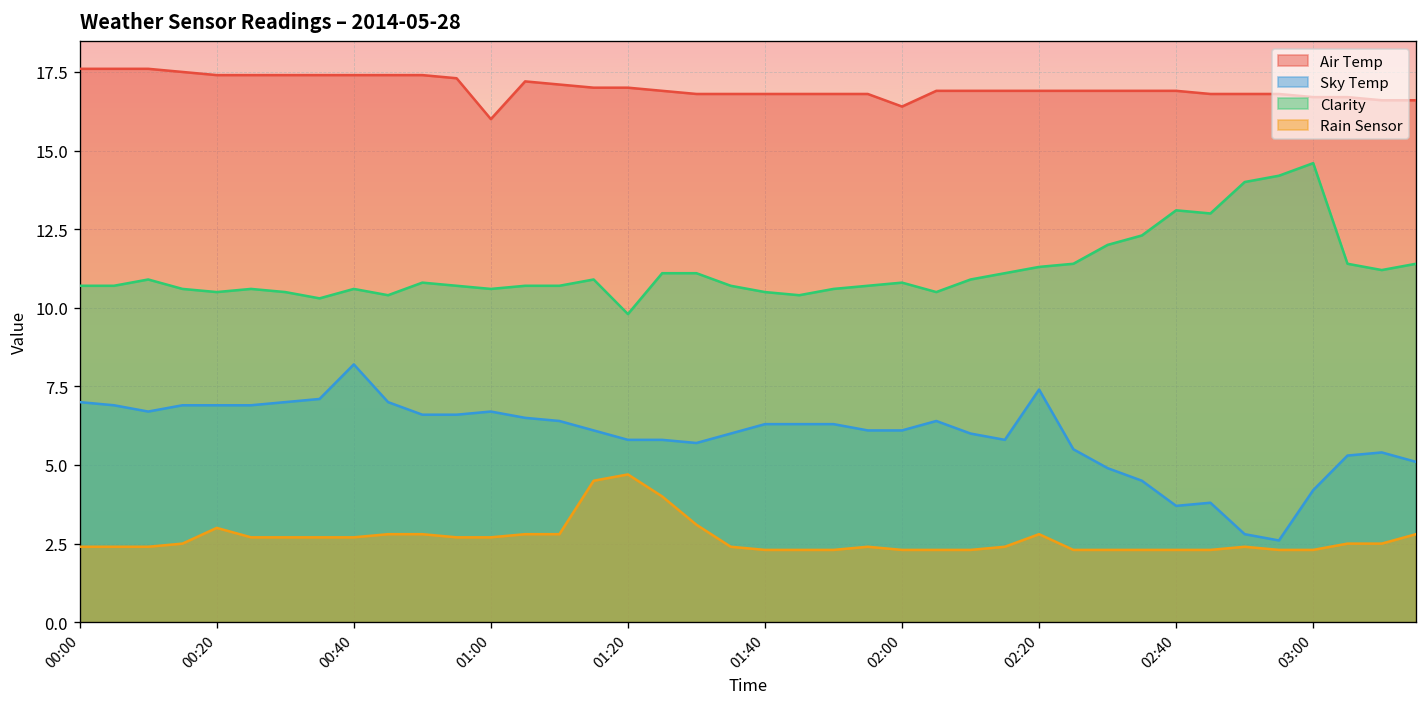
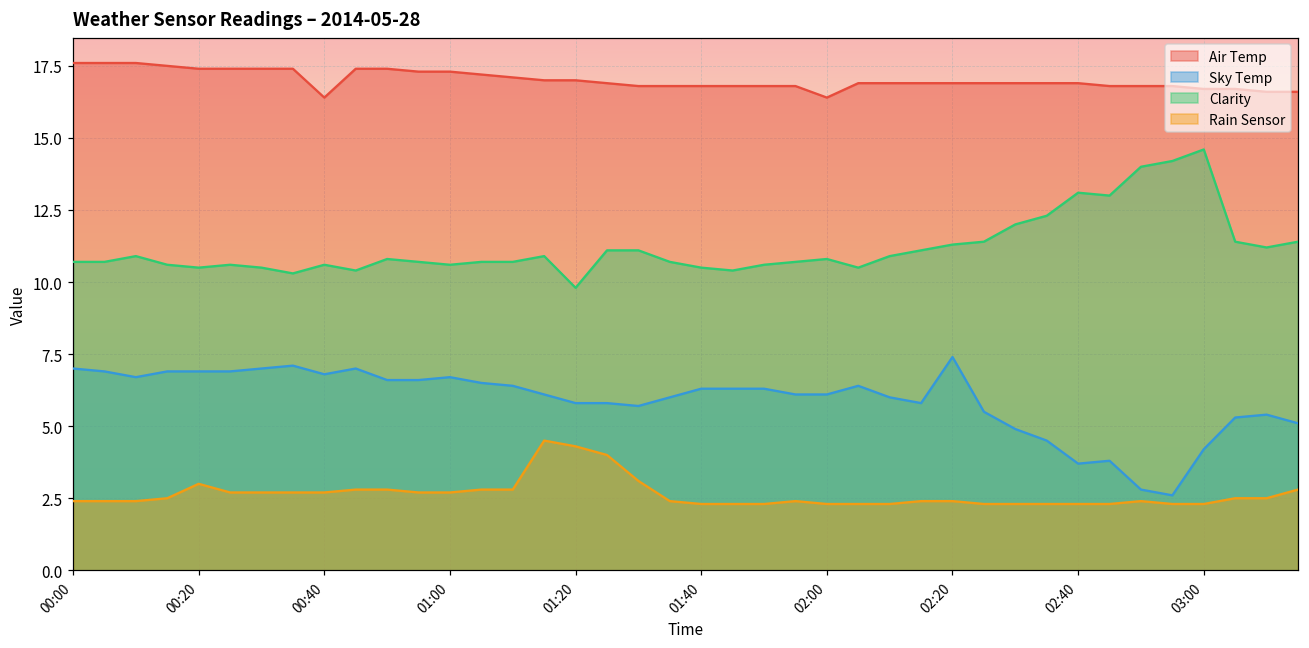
  {
    "Air Temp": {
      "00:00": 17.6,
      "00:20": 17.4,
-     "00:40": 17.4,
-     "01:00": 16.0,
+     "00:40": 16.4,
+     "01:00": 17.3,
      "01:20": 17.0,
      "01:40": 16.8,
      "02:00": 16.4,
      "02:20": 16.9,
      "02:40": 16.9
    },
    "Sky Temp": {
      "00:00": 7.0,
      "00:20": 6.9,
-     "00:40": 8.2,
+     "00:40": 6.8,
      "01:00": 6.7,
      "01:20": 5.8,
      "01:40": 6.3,
      "02:00": 6.1,
      "02:20": 7.4,
      "02:40": 3.7,
      "03:00": 4.2
    },
    "Clarity": {
      "00:00": 10.7,
      "00:20": 10.5,
      "00:40": 10.6,
      "01:00": 10.6,
      "01:20": 9.8,
      "01:40": 10.5,
      "02:00": 10.8,
      "02:20": 11.3,
      "02:40": 13.1,
      "03:00": 14.6
    },
    "Rain Sensor": {
      "00:00": 2.4,
      "00:20": 3.0,
      "00:40": 2.7,
      "01:00": 2.7,
-     "01:20": 4.7,
+     "01:20": 4.3,
      "01:40": 2.3,
      "02:00": 2.3,
-     "02:20": 2.8,
+     "02:20": 2.4,
      "02:40": 2.3,
      "03:00": 2.3
    }
  }
